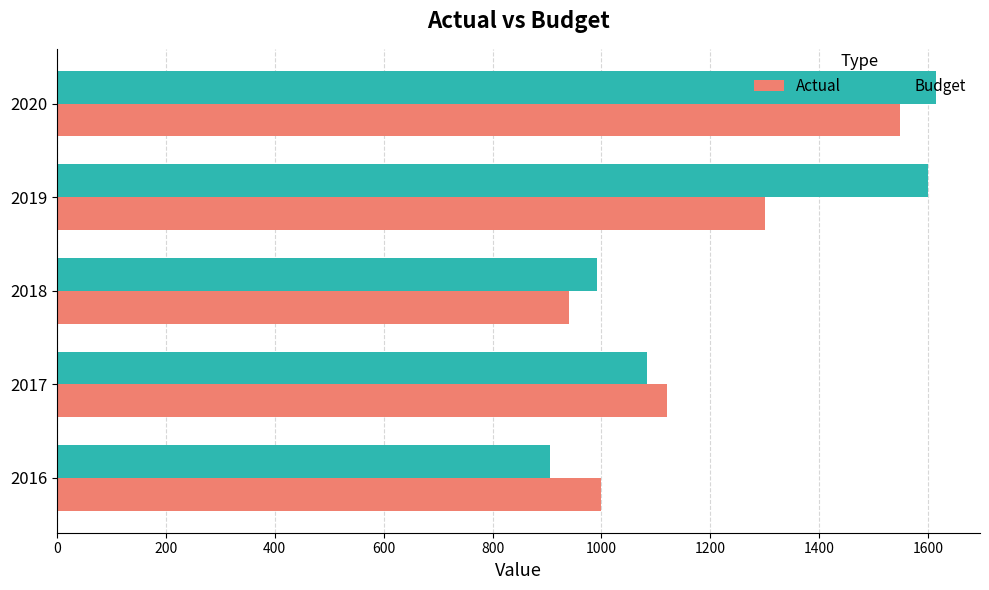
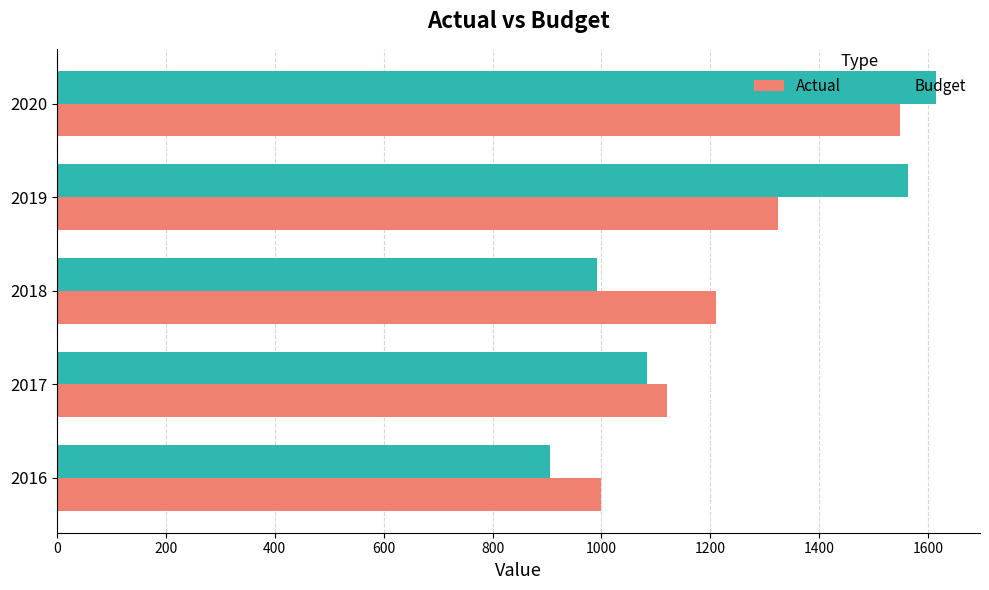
  {
    "Actual": {
      "2020": 1550,
-     "2019": 1300,
-     "2018": 940,
+     "2019": 1320,
+     "2018": 1210,
      "2017": 1120,
      "2016": 1000
    },
    "Budget": {
      "2020": 1610,
-     "2019": 1600,
+     "2019": 1560,
      "2018": 990,
      "2017": 1080,
      "2016": 910
    }
  }
